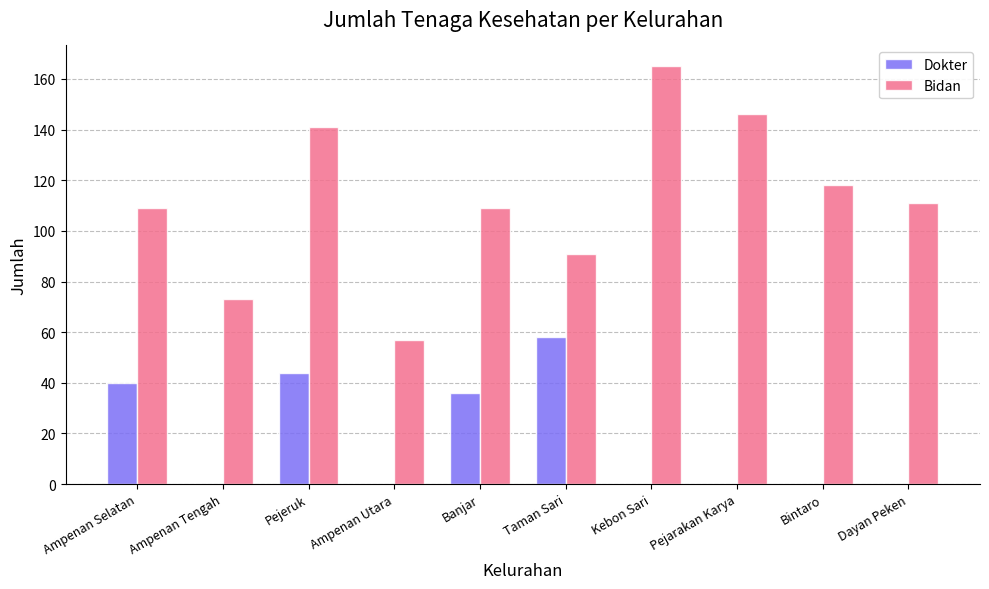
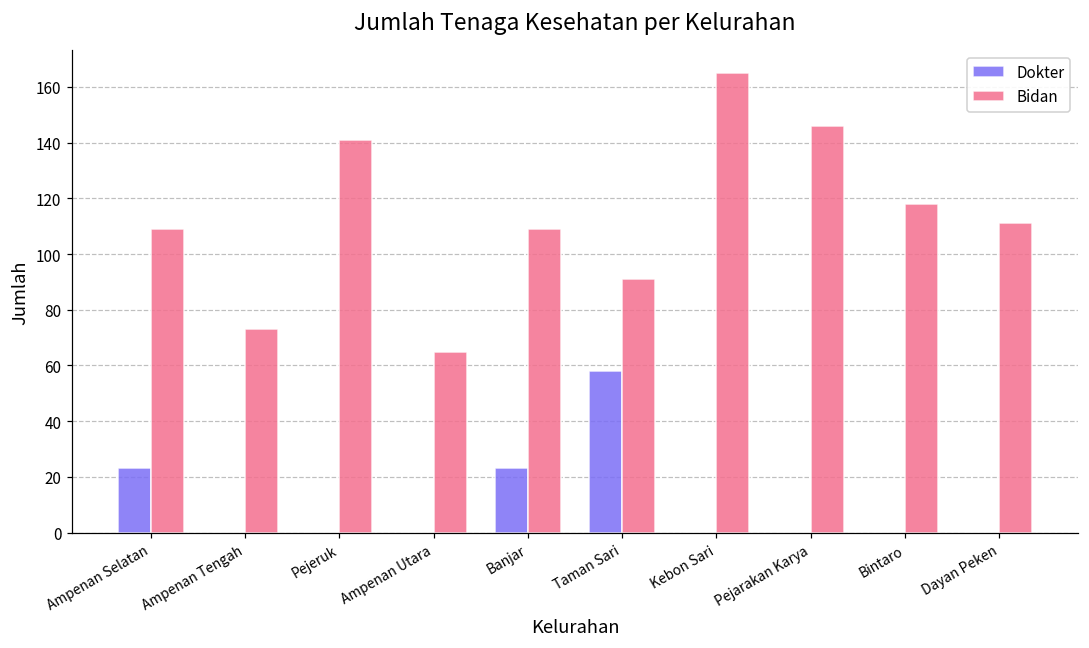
  {
    "Dokter": {
-     "Ampenan Selatan": 40,
+     "Ampenan Selatan": 23,
      "Ampenan Tengah": 0,
-     "Pejeruk": 44,
+     "Pejeruk": 0,
      "Ampenan Utara": 0,
-     "Banjar": 36,
+     "Banjar": 23,
      "Taman Sari": 58,
      "Kebon Sari": 0,
      "Pejarakan Karya": 0,
      "Bintaro": 0,
      "Dayan Peken": 0
    },
    "Bidan": {
      "Ampenan Selatan": 109,
      "Ampenan Tengah": 73,
      "Pejeruk": 141,
-     "Ampenan Utara": 57,
+     "Ampenan Utara": 65,
      "Banjar": 109,
      "Taman Sari": 91,
      "Kebon Sari": 165,
      "Pejarakan Karya": 146,
      "Bintaro": 118,
      "Dayan Peken": 111
    }
  }
